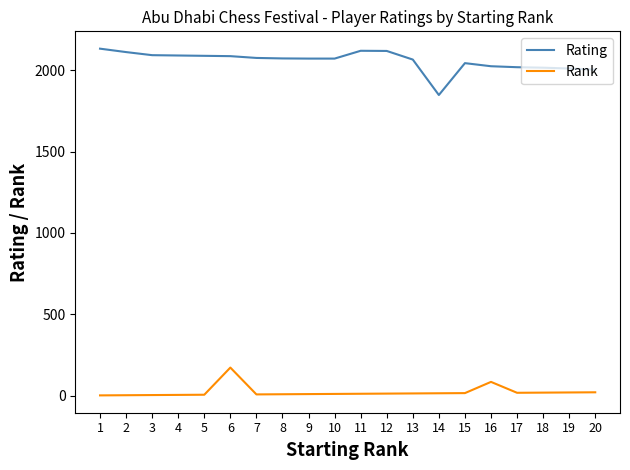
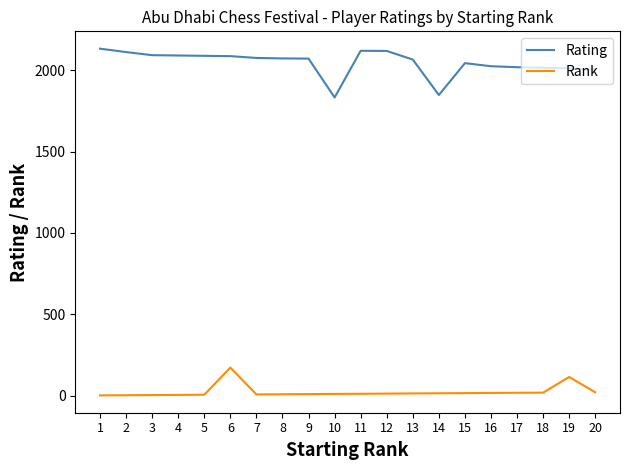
  {
    "Rating": {
      "1": 2130,
      "2": 2110,
      "3": 2090,
      "4": 2090,
      "5": 2090,
      "6": 2090,
      "7": 2080,
      "8": 2070,
      "9": 2070,
-     "10": 2070,
+     "10": 1830,
      "11": 2120,
      "12": 2120,
      "13": 2070,
      "14": 1850,
      "15": 2040,
      "16": 2030,
      "17": 2020
    },
    "Rank": {
      "1": 0,
      "2": 0,
      "3": 0,
      "4": 0,
      "5": 10,
      "6": 170,
      "7": 10,
      "8": 10,
      "9": 10,
      "10": 10,
      "11": 10,
      "12": 10,
      "13": 10,
      "14": 10,
      "15": 20,
-     "16": 80,
+     "16": 20,
      "17": 20,
      "18": 20,
-     "19": 20,
+     "19": 110,
      "20": 20
    }
  }
